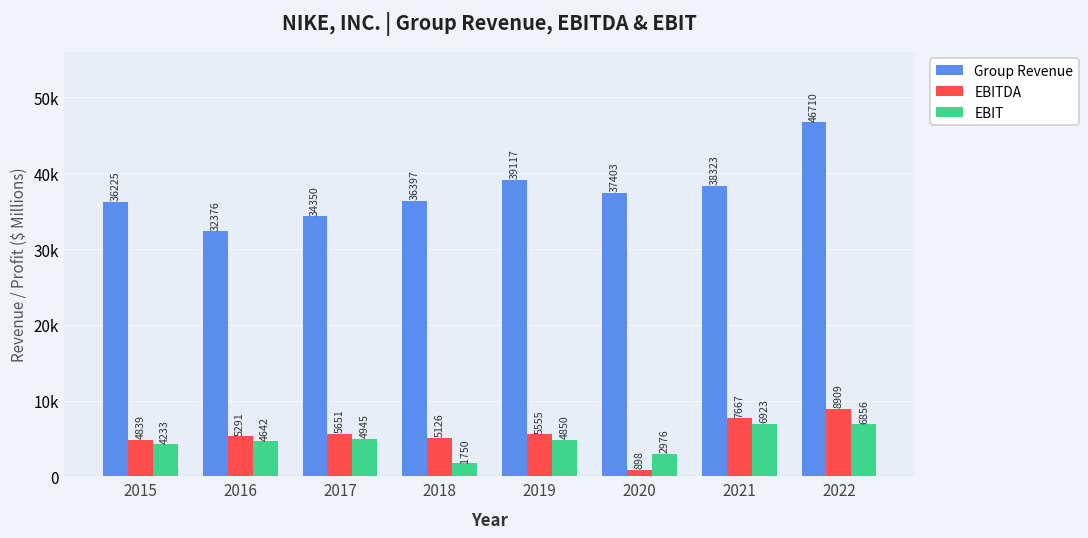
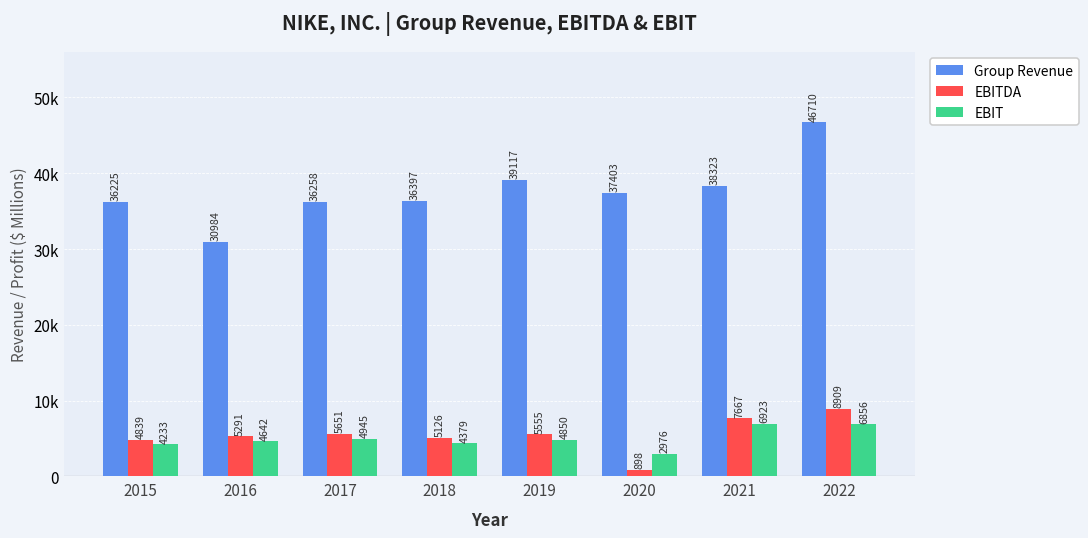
  {
    "Group Revenue": {
      "2015": 36225,
-     "2016": 32376,
-     "2017": 34350,
+     "2016": 30984,
+     "2017": 36258,
      "2018": 36397,
      "2019": 39117,
      "2020": 37403,
      "2021": 38323,
      "2022": 46710
    },
    "EBITDA": {
      "2015": 4839,
      "2016": 5291,
      "2017": 5651,
      "2018": 5126,
      "2019": 5555,
      "2020": 898,
      "2021": 7667,
      "2022": 8909
    },
    "EBIT": {
      "2015": 4233,
      "2016": 4642,
      "2017": 4945,
-     "2018": 1750,
+     "2018": 4379,
      "2019": 4850,
      "2020": 2976,
      "2021": 6923,
      "2022": 6856
    }
  }
